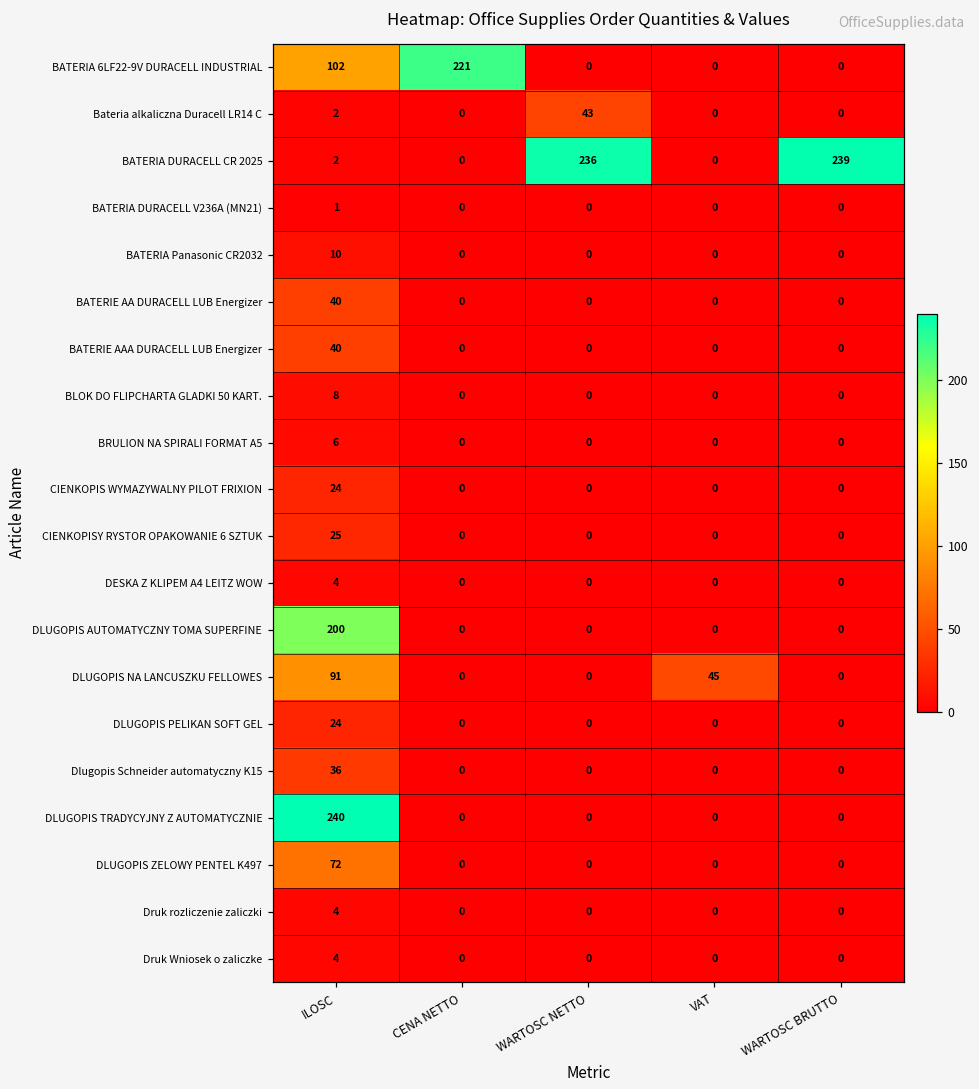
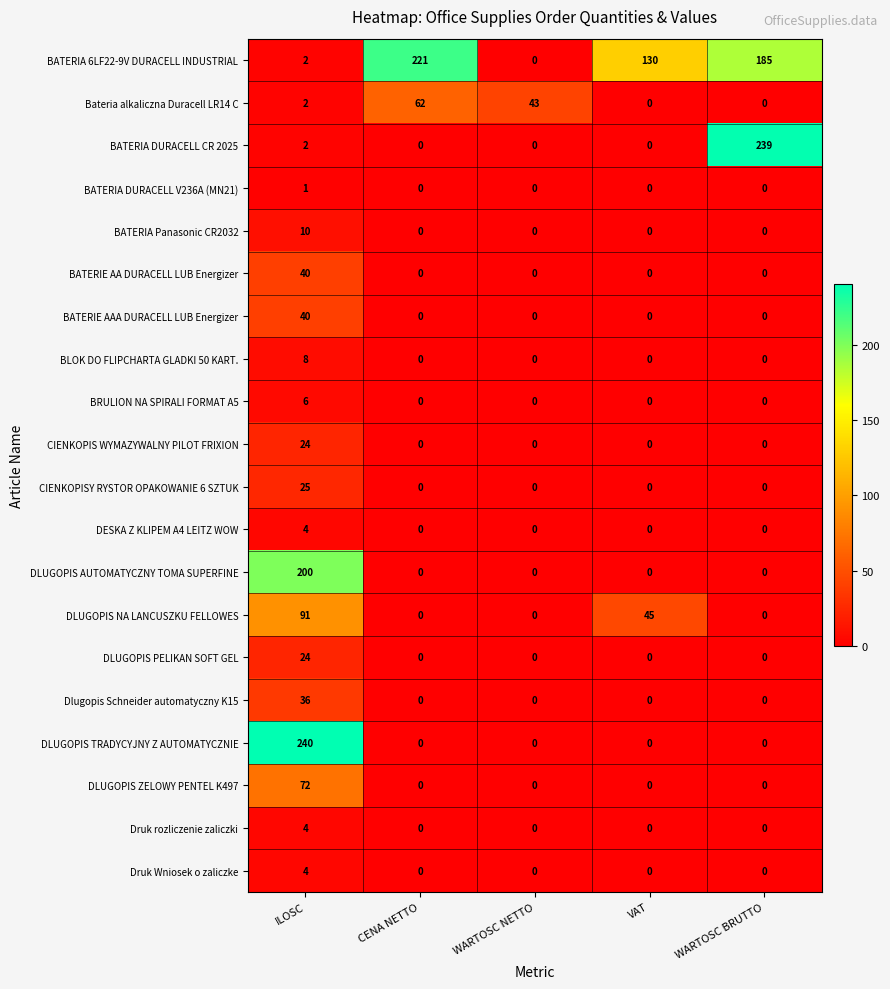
  {
    "BATERIA 6LF22-9V DURACELL INDUSTRIAL": {
-     "ILOSC": 102,
+     "ILOSC": 2,
      "CENA NETTO": 221,
      "WARTOSC NETTO": 0,
-     "VAT": 0,
-     "WARTOSC BRUTTO": 0
+     "VAT": 130,
+     "WARTOSC BRUTTO": 185
    },
    "Bateria alkaliczna Duracell LR14 C": {
      "ILOSC": 2,
-     "CENA NETTO": 0,
+     "CENA NETTO": 62,
      "WARTOSC NETTO": 43,
      "VAT": 0,
      "WARTOSC BRUTTO": 0
    },
    "BATERIA DURACELL CR 2025": {
      "ILOSC": 2,
      "CENA NETTO": 0,
-     "WARTOSC NETTO": 236,
+     "WARTOSC NETTO": 0,
      "VAT": 0,
      "WARTOSC BRUTTO": 239
    },
    "BATERIA DURACELL V236A (MN21)": {
      "ILOSC": 1,
      "CENA NETTO": 0,
      "WARTOSC NETTO": 0,
      "VAT": 0,
      "WARTOSC BRUTTO": 0
    },
    "BATERIA Panasonic CR2032": {
      "ILOSC": 10,
      "CENA NETTO": 0,
      "WARTOSC NETTO": 0,
      "VAT": 0,
      "WARTOSC BRUTTO": 0
    },
    "BATERIE AA DURACELL LUB Energizer": {
      "ILOSC": 40,
      "CENA NETTO": 0,
      "WARTOSC NETTO": 0,
      "VAT": 0,
      "WARTOSC BRUTTO": 0
    },
    "BATERIE AAA DURACELL LUB Energizer": {
      "ILOSC": 40,
      "CENA NETTO": 0,
      "WARTOSC NETTO": 0,
      "VAT": 0,
      "WARTOSC BRUTTO": 0
    },
    "BLOK DO FLIPCHARTA GLADKI 50 KART.": {
      "ILOSC": 8,
      "CENA NETTO": 0,
      "WARTOSC NETTO": 0,
      "VAT": 0,
      "WARTOSC BRUTTO": 0
    },
    "BRULION NA SPIRALI FORMAT A5": {
      "ILOSC": 6,
      "CENA NETTO": 0,
      "WARTOSC NETTO": 0,
      "VAT": 0,
      "WARTOSC BRUTTO": 0
    },
    "CIENKOPIS WYMAZYWALNY PILOT FRIXION": {
      "ILOSC": 24,
      "CENA NETTO": 0,
      "WARTOSC NETTO": 0,
      "VAT": 0,
      "WARTOSC BRUTTO": 0
    },
    "CIENKOPISY RYSTOR OPAKOWANIE 6 SZTUK": {
      "ILOSC": 25,
      "CENA NETTO": 0,
      "WARTOSC NETTO": 0,
      "VAT": 0,
      "WARTOSC BRUTTO": 0
    },
    "DESKA Z KLIPEM A4 LEITZ WOW": {
      "ILOSC": 4,
      "CENA NETTO": 0,
      "WARTOSC NETTO": 0,
      "VAT": 0,
      "WARTOSC BRUTTO": 0
    },
    "DLUGOPIS AUTOMATYCZNY TOMA SUPERFINE": {
      "ILOSC": 200,
      "CENA NETTO": 0,
      "WARTOSC NETTO": 0,
      "VAT": 0,
      "WARTOSC BRUTTO": 0
    },
    "DLUGOPIS NA LANCUSZKU FELLOWES": {
      "ILOSC": 91,
      "CENA NETTO": 0,
      "WARTOSC NETTO": 0,
      "VAT": 45,
      "WARTOSC BRUTTO": 0
    },
    "DLUGOPIS PELIKAN SOFT GEL": {
      "ILOSC": 24,
      "CENA NETTO": 0,
      "WARTOSC NETTO": 0,
      "VAT": 0,
      "WARTOSC BRUTTO": 0
    },
    "Dlugopis Schneider automatyczny K15": {
      "ILOSC": 36,
      "CENA NETTO": 0,
      "WARTOSC NETTO": 0,
      "VAT": 0,
      "WARTOSC BRUTTO": 0
    },
    "DLUGOPIS TRADYCYJNY Z AUTOMATYCZNIE": {
      "ILOSC": 240,
      "CENA NETTO": 0,
      "WARTOSC NETTO": 0,
      "VAT": 0,
      "WARTOSC BRUTTO": 0
    },
    "DLUGOPIS ZELOWY PENTEL K497": {
      "ILOSC": 72,
      "CENA NETTO": 0,
      "WARTOSC NETTO": 0,
      "VAT": 0,
      "WARTOSC BRUTTO": 0
    },
    "Druk rozliczenie zaliczki": {
      "ILOSC": 4,
      "CENA NETTO": 0,
      "WARTOSC NETTO": 0,
      "VAT": 0,
      "WARTOSC BRUTTO": 0
    },
    "Druk Wniosek o zaliczke": {
      "ILOSC": 4,
      "CENA NETTO": 0,
      "WARTOSC NETTO": 0,
      "VAT": 0,
      "WARTOSC BRUTTO": 0
    }
  }
